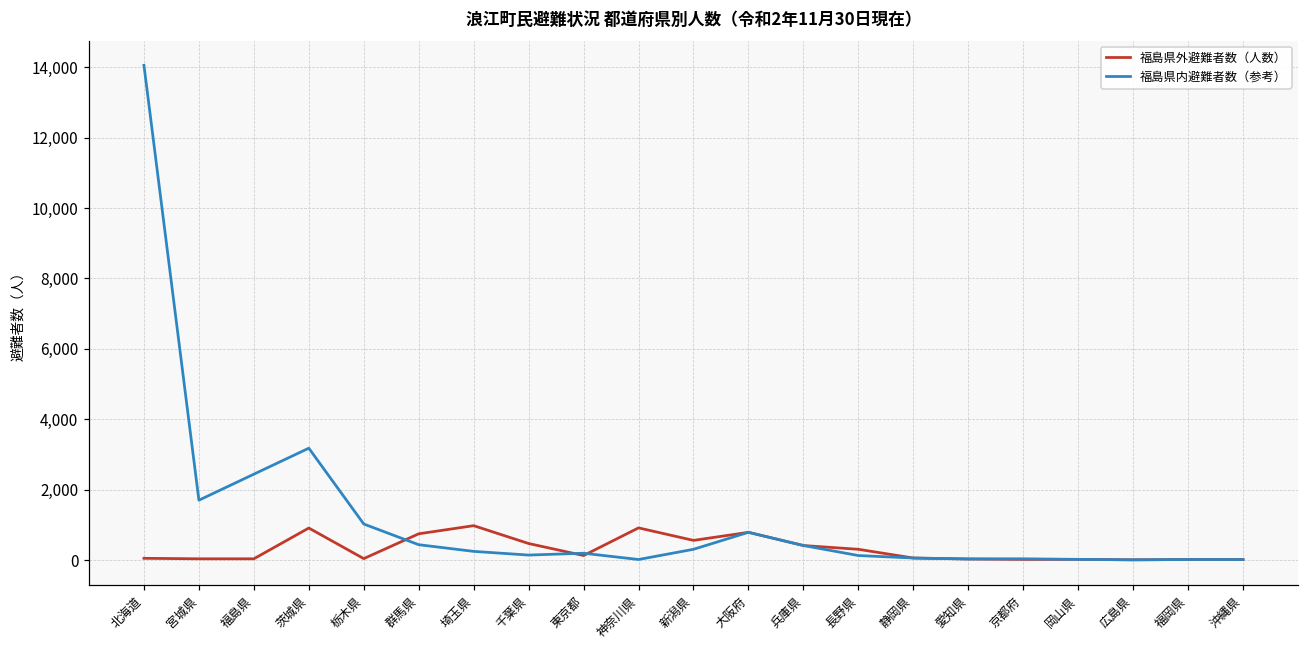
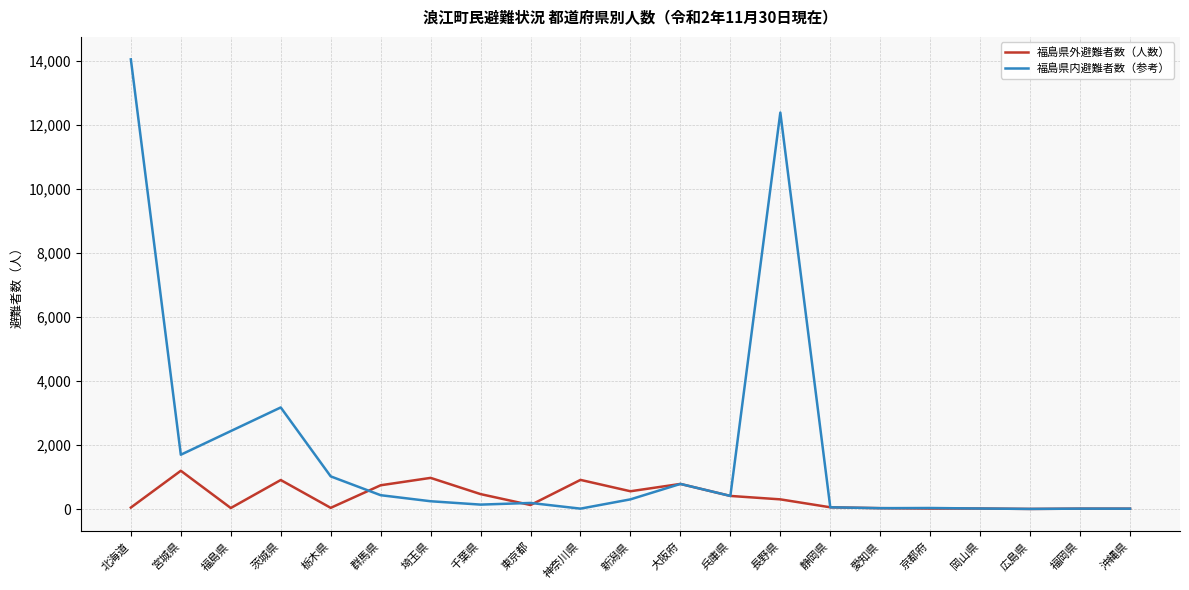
  {
    "福島県外避難者数（人数）": {
      "北海道": "100",
-     "宮城県": "0",
+     "宮城県": "1,200",
      "福島県": "0",
      "茨城県": "900",
      "栃木県": "0",
      "群馬県": "700",
      "埼玉県": "1,000",
      "千葉県": "500",
      "神奈川県": "900",
      "新潟県": "600",
      "長野県": "300"
    },
    "福島県内避難者数（参考）": {
      "北海道": "14,100",
      "宮城県": "1,700",
      "福島県": "2,400",
      "茨城県": "3,200",
      "栃木県": "1,000",
      "群馬県": "400",
      "埼玉県": "300",
      "千葉県": "100",
      "神奈川県": "0",
      "新潟県": "300",
-     "長野県": "100"
+     "長野県": "12,400"
    }
  }
